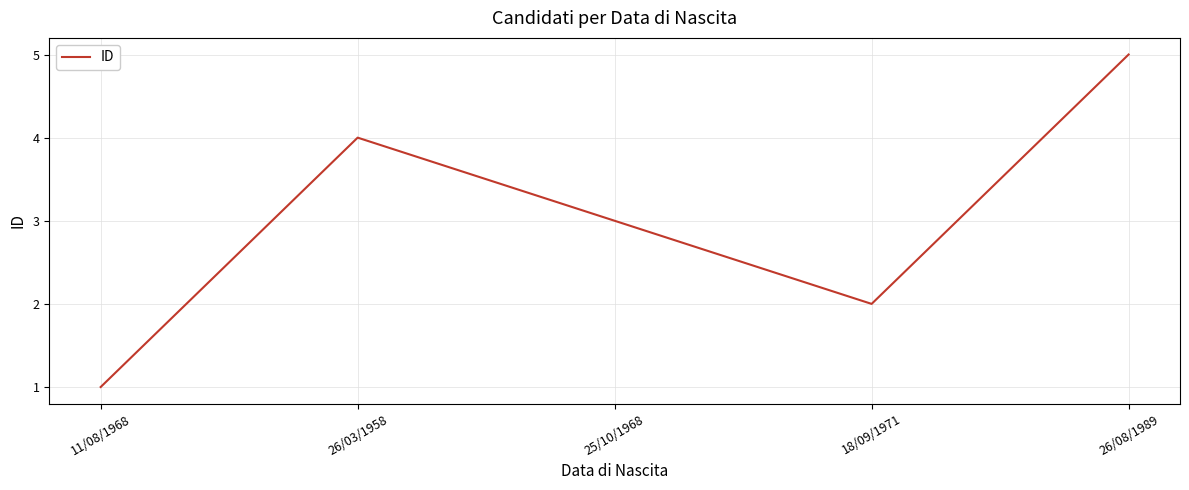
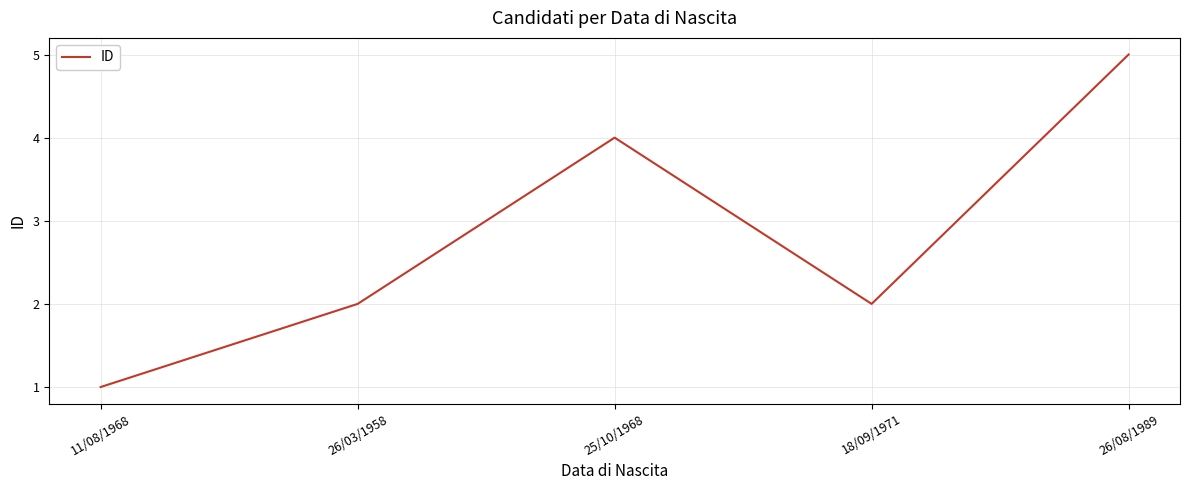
  {
    "11/08/1968": 1,
-   "26/03/1958": 4,
-   "25/10/1968": 3,
+   "26/03/1958": 2,
+   "25/10/1968": 4,
    "18/09/1971": 2,
    "26/08/1989": 5
  }
